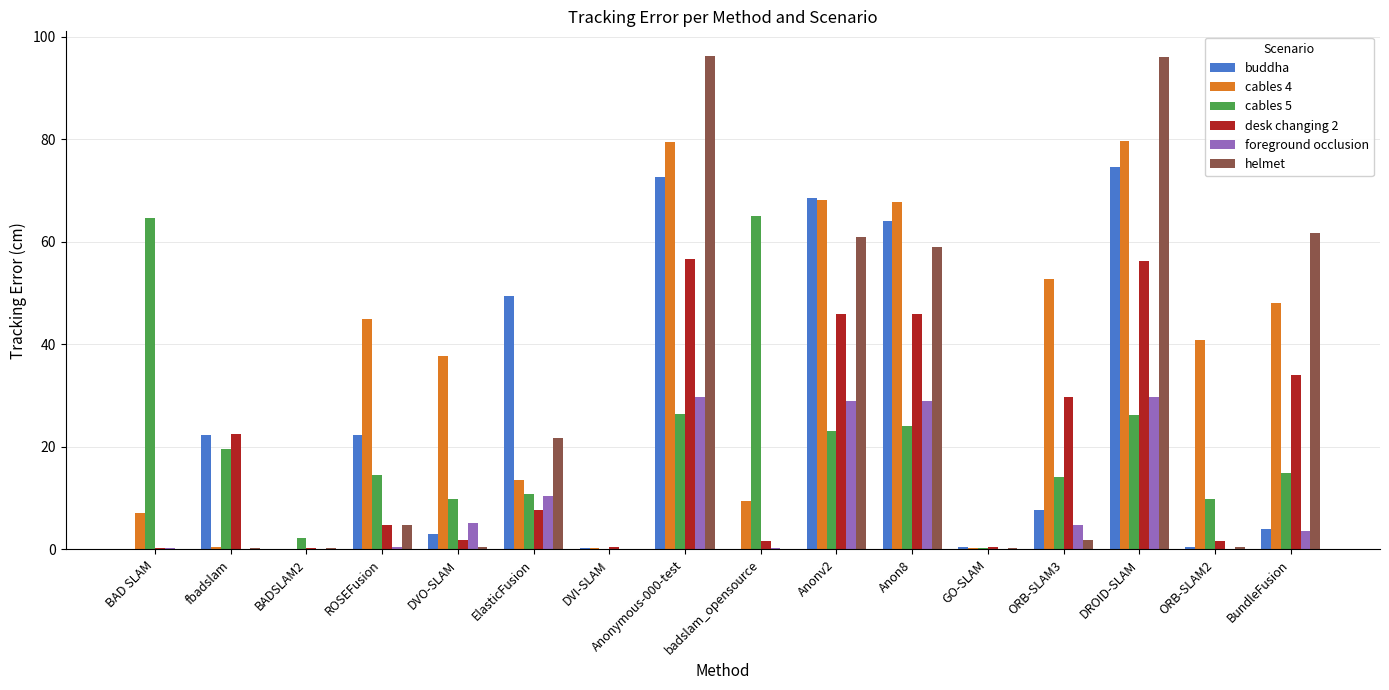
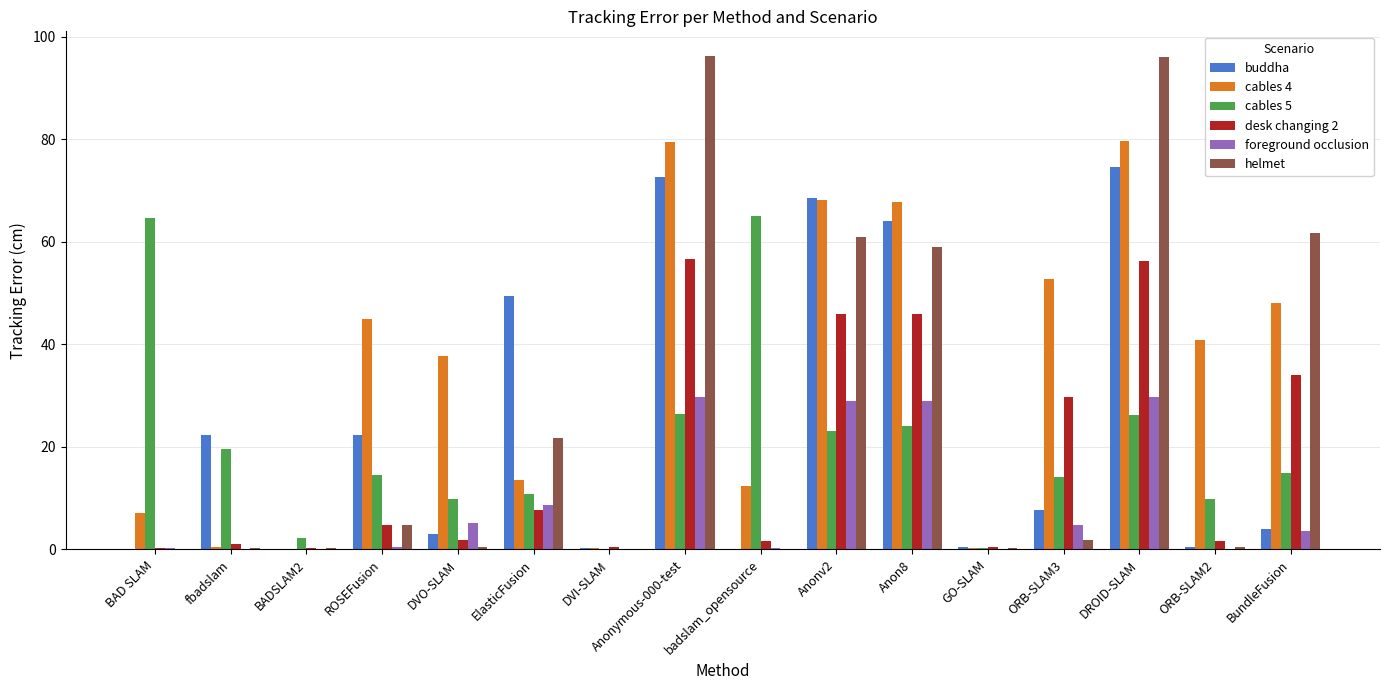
  {
    "buddha": {
      "fbadslam": 22,
      "ROSEFusion": 22,
      "DVO-SLAM": 3,
      "ElasticFusion": 49,
      "Anonymous-000-test": 73,
      "Anonv2": 69,
      "Anon8": 64,
      "GO-SLAM": 1,
      "ORB-SLAM3": 8,
      "DROID-SLAM": 75,
      "BundleFusion": 4
    },
    "cables 4": {
      "BAD SLAM": 7,
      "ROSEFusion": 45,
      "DVO-SLAM": 38,
      "ElasticFusion": 13,
      "Anonymous-000-test": 79,
-     "badslam_opensource": 10,
+     "badslam_opensource": 12,
      "Anonv2": 68,
      "Anon8": 68,
      "ORB-SLAM3": 53,
      "DROID-SLAM": 80,
      "ORB-SLAM2": 41,
      "BundleFusion": 48
    },
    "cables 5": {
      "BAD SLAM": 65,
      "fbadslam": 20,
      "BADSLAM2": 2,
      "ROSEFusion": 15,
      "DVO-SLAM": 10,
      "ElasticFusion": 11,
      "Anonymous-000-test": 26,
      "badslam_opensource": 65,
      "Anonv2": 23,
      "Anon8": 24,
      "ORB-SLAM3": 14,
      "DROID-SLAM": 26,
      "ORB-SLAM2": 10,
      "BundleFusion": 15
    },
    "desk changing 2": {
-     "fbadslam": 22,
+     "fbadslam": 1,
      "ROSEFusion": 5,
      "DVO-SLAM": 2,
      "ElasticFusion": 8,
      "Anonymous-000-test": 57,
      "badslam_opensource": 2,
      "Anonv2": 46,
      "Anon8": 46,
      "GO-SLAM": 1,
      "ORB-SLAM3": 30,
      "DROID-SLAM": 56,
      "ORB-SLAM2": 2,
      "BundleFusion": 34
    },
    "foreground occlusion": {
      "DVO-SLAM": 5,
-     "ElasticFusion": 10,
+     "ElasticFusion": 9,
      "Anonymous-000-test": 30,
      "Anonv2": 29,
      "Anon8": 29,
      "ORB-SLAM3": 5,
      "DROID-SLAM": 30,
      "BundleFusion": 4
    },
    "helmet": {
      "ROSEFusion": 5,
      "ElasticFusion": 22,
      "Anonymous-000-test": 96,
      "Anonv2": 61,
      "Anon8": 59,
      "ORB-SLAM3": 2,
      "DROID-SLAM": 96,
      "BundleFusion": 62
    }
  }
